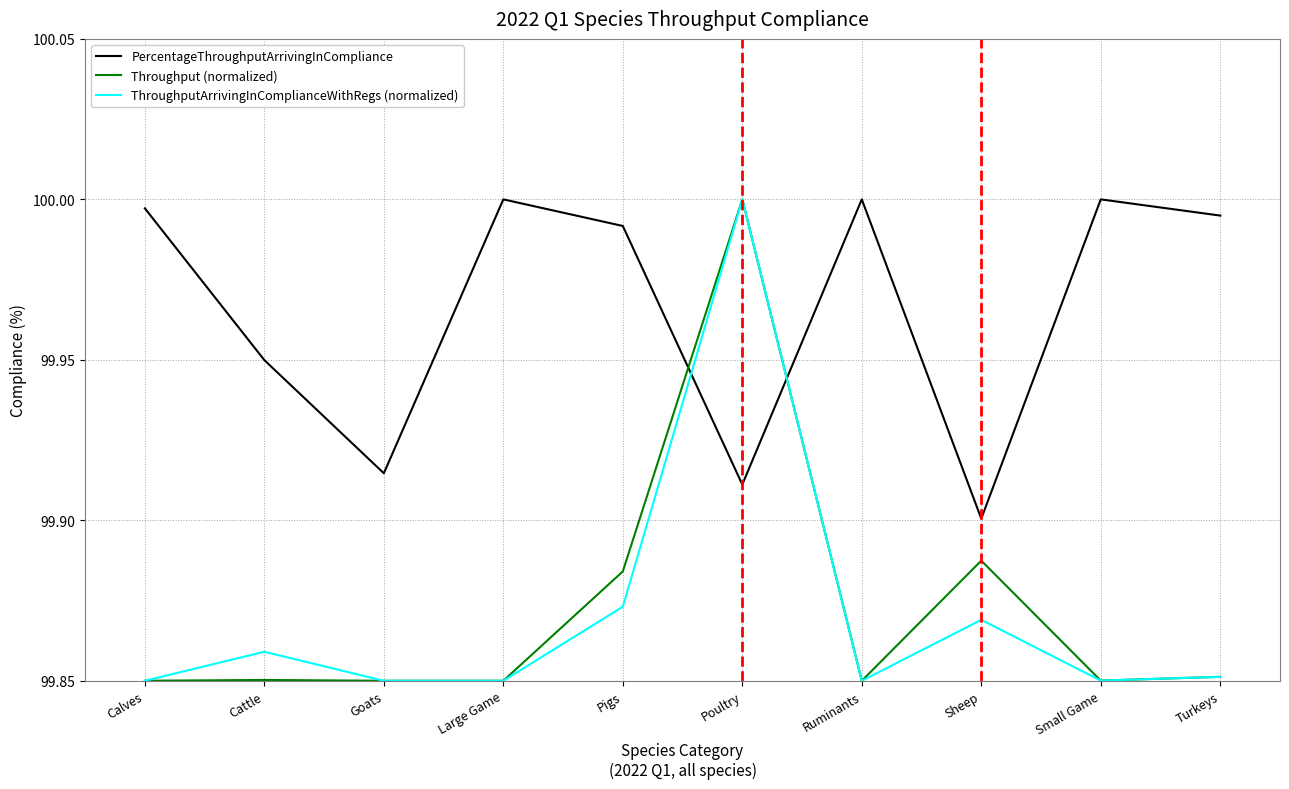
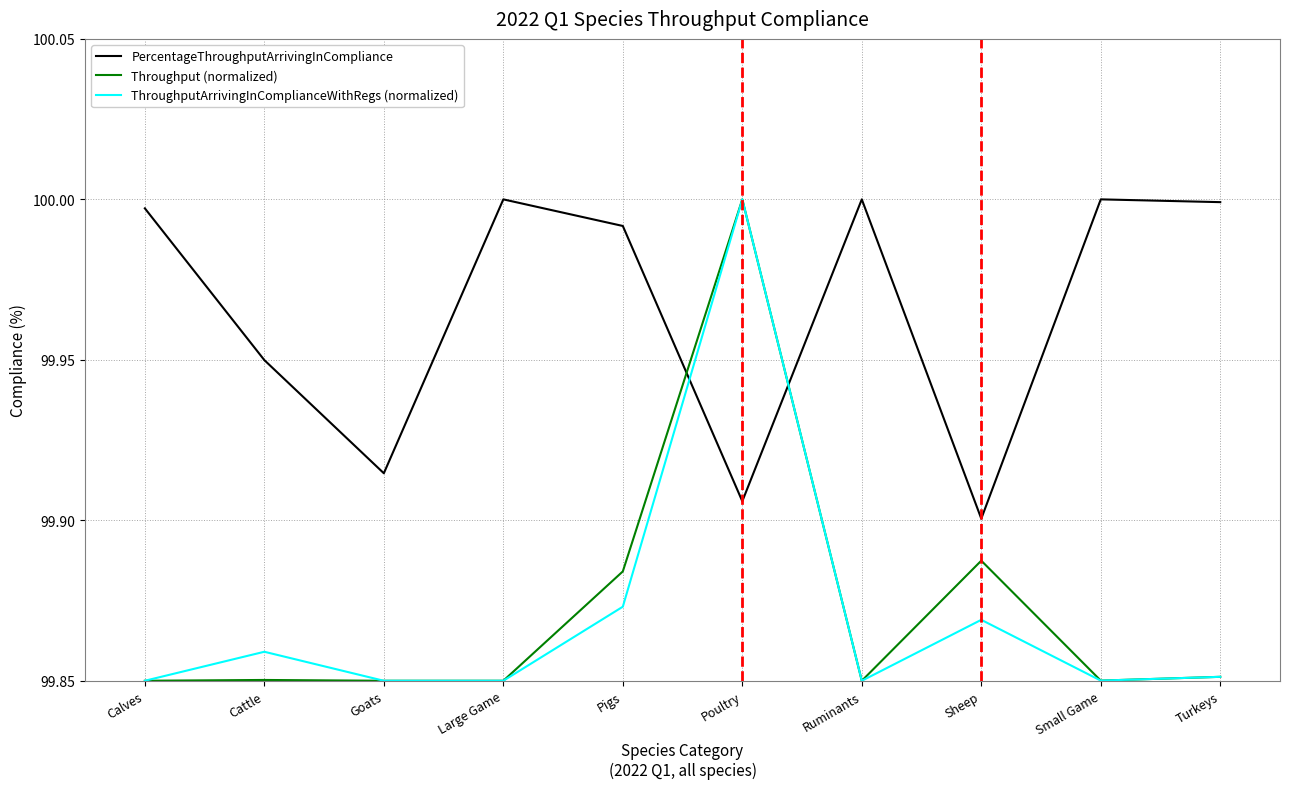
  {
    "PercentageThroughputArrivingInCompliance": {
      "Calves": 99.997,
      "Cattle": 99.950,
      "Goats": 99.915,
      "Large Game": 100.000,
      "Pigs": 99.992,
-     "Poultry": 99.911,
+     "Poultry": 99.906,
      "Ruminants": 100.000,
      "Sheep": 99.901,
      "Small Game": 100.000,
-     "Turkeys": 99.995
+     "Turkeys": 99.999
    },
    "Throughput (normalized)": {
      "Cattle": 99.850,
      "Pigs": 99.884,
      "Sheep": 99.887
    },
    "ThroughputArrivingInComplianceWithRegs (normalized)": {
      "Cattle": 99.859,
      "Pigs": 99.873,
      "Sheep": 99.869
    }
  }
